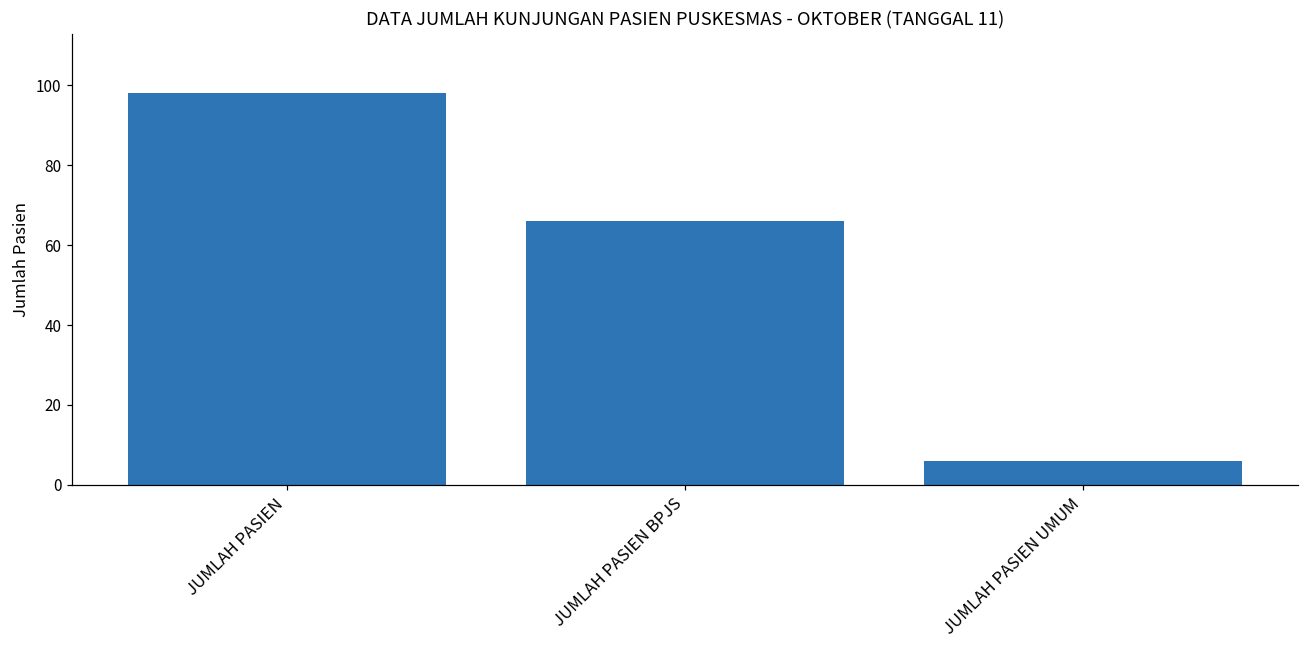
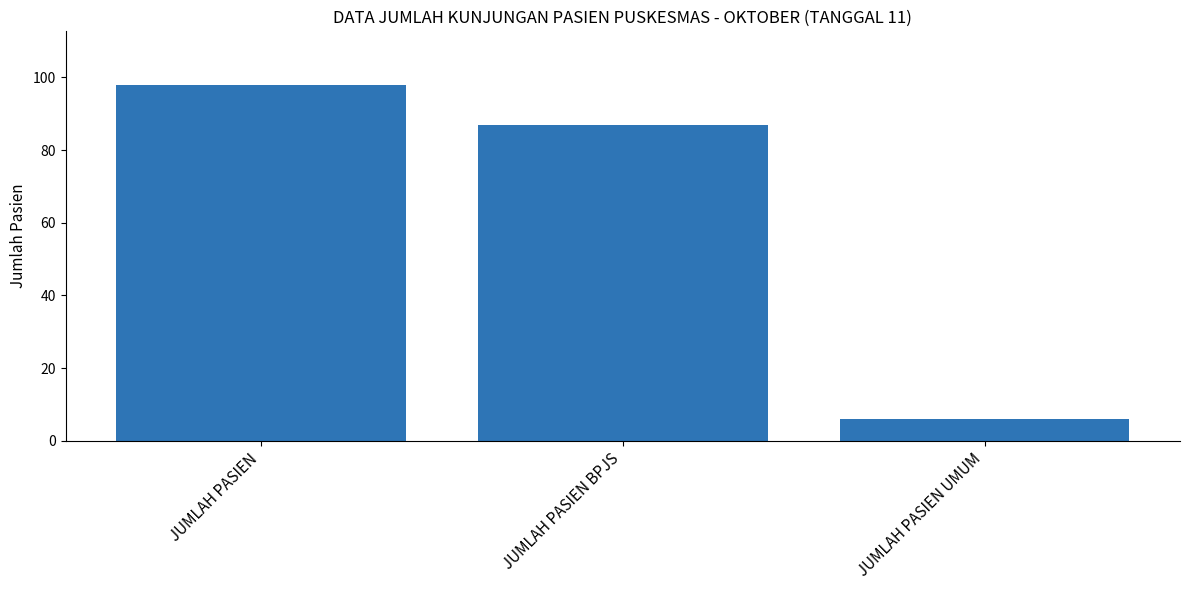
  {
    "JUMLAH PASIEN": 98,
-   "JUMLAH PASIEN BPJS": 66,
+   "JUMLAH PASIEN BPJS": 87,
    "JUMLAH PASIEN UMUM": 6
  }
